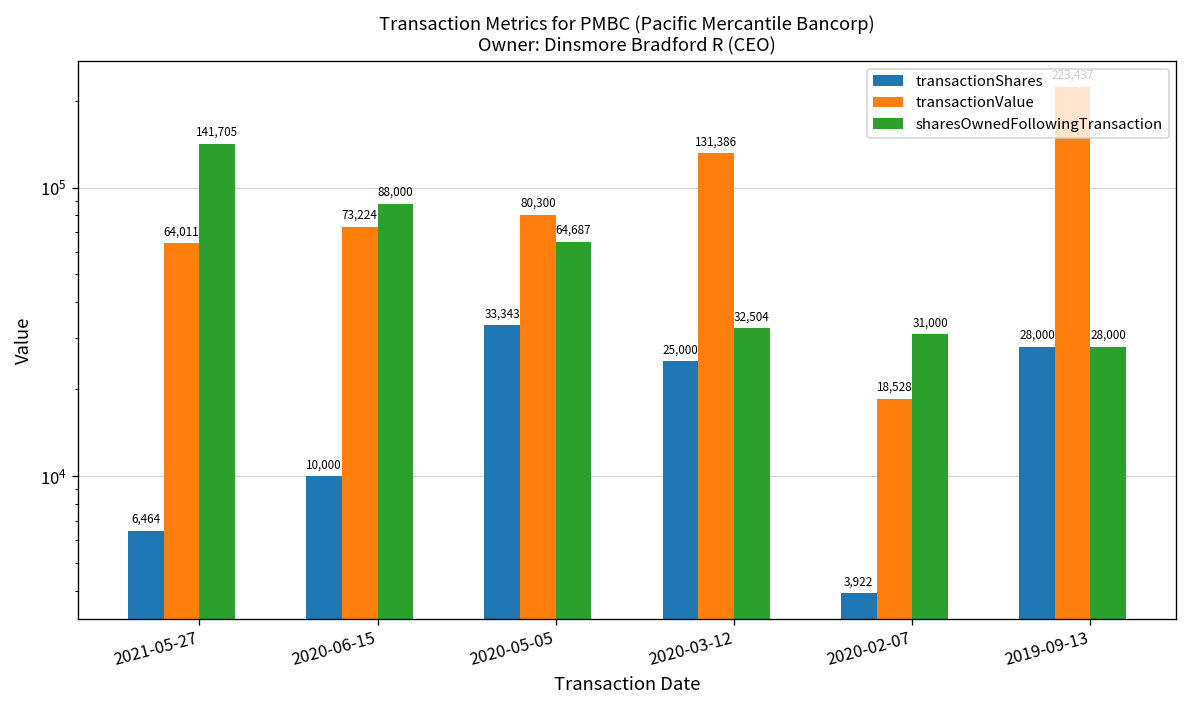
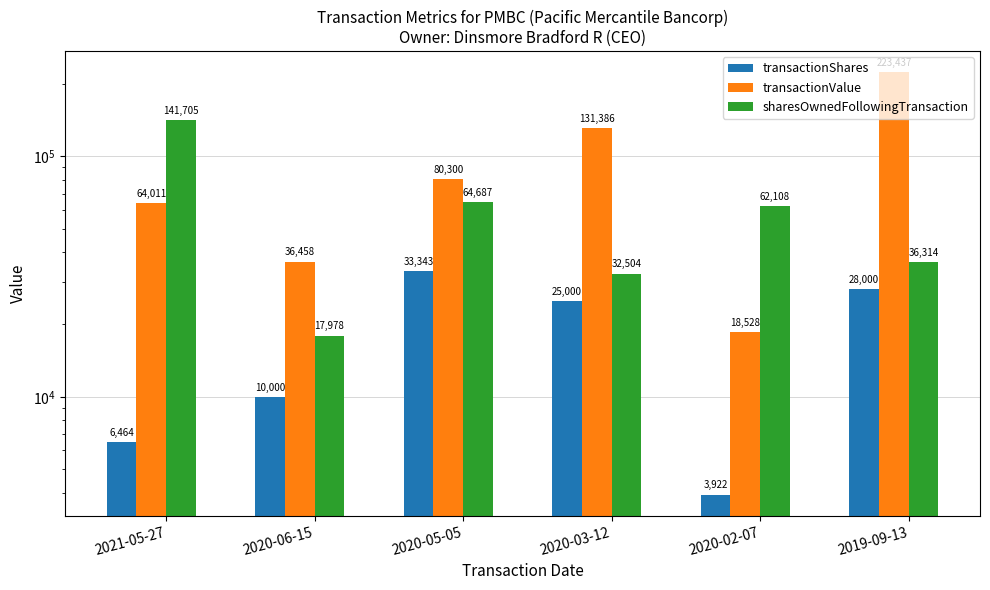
  {
    "transactionShares": {
      "2021-05-27": "6,464",
      "2020-06-15": "10,000",
      "2020-05-05": "33,343",
      "2020-03-12": "25,000",
      "2020-02-07": "3,922",
      "2019-09-13": "28,000"
    },
    "transactionValue": {
      "2021-05-27": "64,011",
-     "2020-06-15": "73,224",
+     "2020-06-15": "36,458",
      "2020-05-05": "80,300",
      "2020-03-12": "131,386",
      "2020-02-07": "18,528"
    },
    "sharesOwnedFollowingTransaction": {
      "2021-05-27": "141,705",
-     "2020-06-15": "88,000",
+     "2020-06-15": "17,978",
      "2020-05-05": "64,687",
      "2020-03-12": "32,504",
-     "2020-02-07": "31,000",
-     "2019-09-13": "28,000"
+     "2020-02-07": "62,108",
+     "2019-09-13": "36,314"
    }
  }
